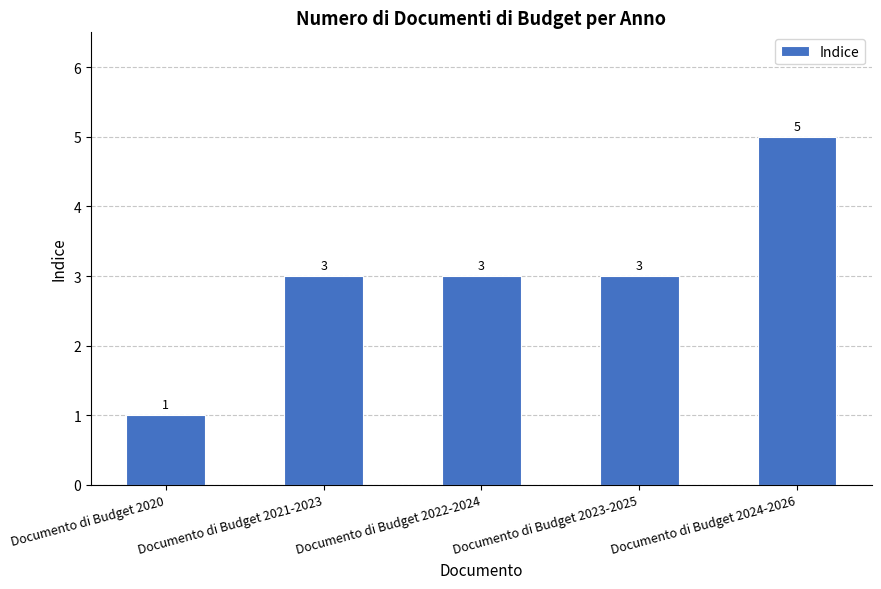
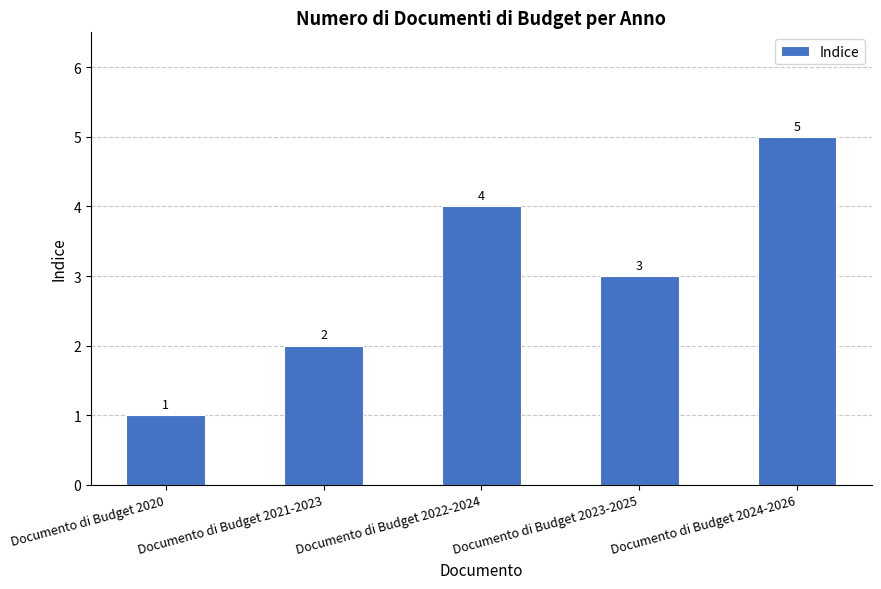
  {
    "Documento di Budget 2020": 1,
-   "Documento di Budget 2021-2023": 3,
-   "Documento di Budget 2022-2024": 3,
+   "Documento di Budget 2021-2023": 2,
+   "Documento di Budget 2022-2024": 4,
    "Documento di Budget 2023-2025": 3,
    "Documento di Budget 2024-2026": 5
  }
